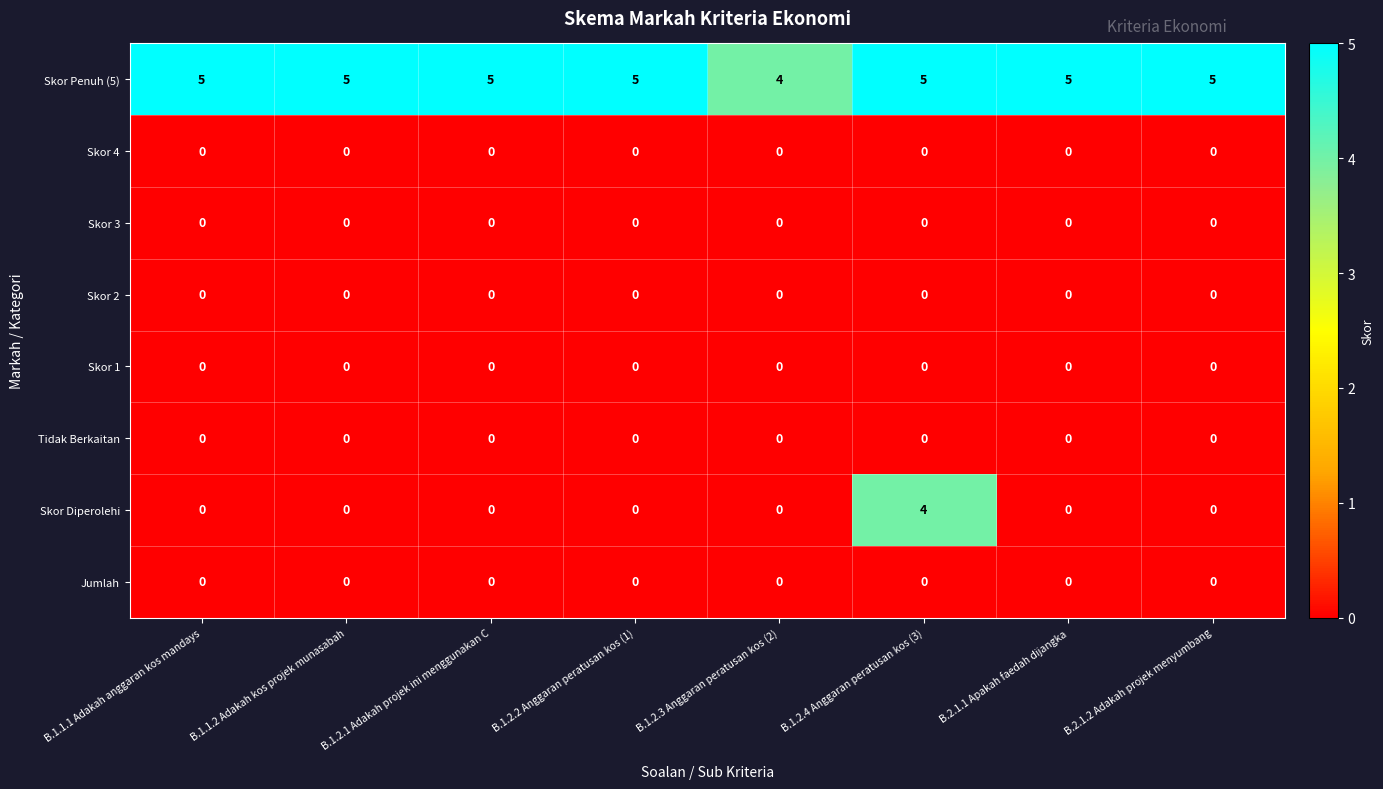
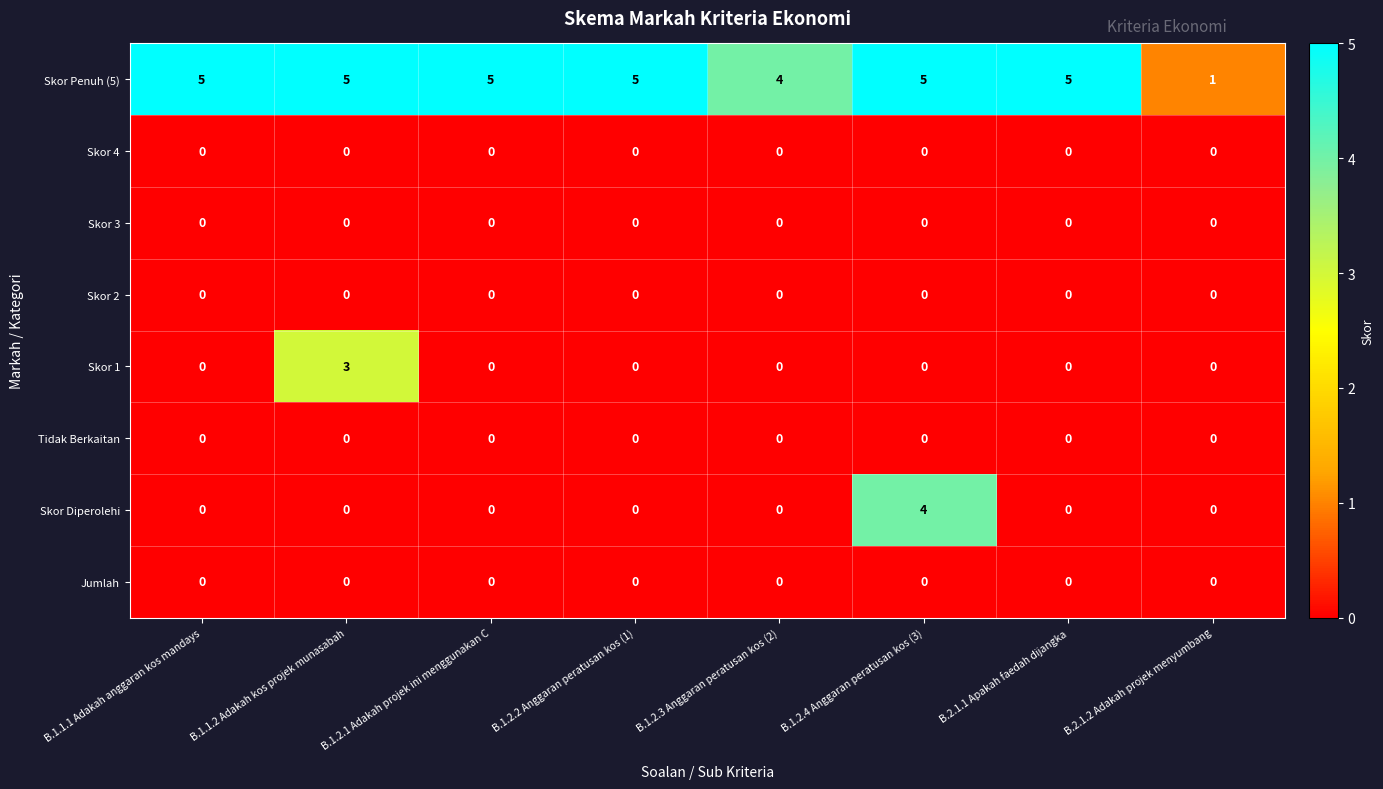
  {
    "Skor Penuh (5)": {
      "B.1.1.1 Adakah anggaran kos mandays": 5,
      "B.1.1.2 Adakah kos projek munasabah": 5,
      "B.1.2.1 Adakah projek ini menggunakan C": 5,
      "B.1.2.2 Anggaran peratusan kos (1)": 5,
      "B.1.2.3 Anggaran peratusan kos (2)": 4,
      "B.1.2.4 Anggaran peratusan kos (3)": 5,
      "B.2.1.1 Apakah faedah dijangka": 5,
-     "B.2.1.2 Adakah projek menyumbang": 5
+     "B.2.1.2 Adakah projek menyumbang": 1
    },
    "Skor 4": {
      "B.1.1.1 Adakah anggaran kos mandays": 0,
      "B.1.1.2 Adakah kos projek munasabah": 0,
      "B.1.2.1 Adakah projek ini menggunakan C": 0,
      "B.1.2.2 Anggaran peratusan kos (1)": 0,
      "B.1.2.3 Anggaran peratusan kos (2)": 0,
      "B.1.2.4 Anggaran peratusan kos (3)": 0,
      "B.2.1.1 Apakah faedah dijangka": 0,
      "B.2.1.2 Adakah projek menyumbang": 0
    },
    "Skor 3": {
      "B.1.1.1 Adakah anggaran kos mandays": 0,
      "B.1.1.2 Adakah kos projek munasabah": 0,
      "B.1.2.1 Adakah projek ini menggunakan C": 0,
      "B.1.2.2 Anggaran peratusan kos (1)": 0,
      "B.1.2.3 Anggaran peratusan kos (2)": 0,
      "B.1.2.4 Anggaran peratusan kos (3)": 0,
      "B.2.1.1 Apakah faedah dijangka": 0,
      "B.2.1.2 Adakah projek menyumbang": 0
    },
    "Skor 2": {
      "B.1.1.1 Adakah anggaran kos mandays": 0,
      "B.1.1.2 Adakah kos projek munasabah": 0,
      "B.1.2.1 Adakah projek ini menggunakan C": 0,
      "B.1.2.2 Anggaran peratusan kos (1)": 0,
      "B.1.2.3 Anggaran peratusan kos (2)": 0,
      "B.1.2.4 Anggaran peratusan kos (3)": 0,
      "B.2.1.1 Apakah faedah dijangka": 0,
      "B.2.1.2 Adakah projek menyumbang": 0
    },
    "Skor 1": {
      "B.1.1.1 Adakah anggaran kos mandays": 0,
-     "B.1.1.2 Adakah kos projek munasabah": 0,
+     "B.1.1.2 Adakah kos projek munasabah": 3,
      "B.1.2.1 Adakah projek ini menggunakan C": 0,
      "B.1.2.2 Anggaran peratusan kos (1)": 0,
      "B.1.2.3 Anggaran peratusan kos (2)": 0,
      "B.1.2.4 Anggaran peratusan kos (3)": 0,
      "B.2.1.1 Apakah faedah dijangka": 0,
      "B.2.1.2 Adakah projek menyumbang": 0
    },
    "Tidak Berkaitan": {
      "B.1.1.1 Adakah anggaran kos mandays": 0,
      "B.1.1.2 Adakah kos projek munasabah": 0,
      "B.1.2.1 Adakah projek ini menggunakan C": 0,
      "B.1.2.2 Anggaran peratusan kos (1)": 0,
      "B.1.2.3 Anggaran peratusan kos (2)": 0,
      "B.1.2.4 Anggaran peratusan kos (3)": 0,
      "B.2.1.1 Apakah faedah dijangka": 0,
      "B.2.1.2 Adakah projek menyumbang": 0
    },
    "Skor Diperolehi": {
      "B.1.1.1 Adakah anggaran kos mandays": 0,
      "B.1.1.2 Adakah kos projek munasabah": 0,
      "B.1.2.1 Adakah projek ini menggunakan C": 0,
      "B.1.2.2 Anggaran peratusan kos (1)": 0,
      "B.1.2.3 Anggaran peratusan kos (2)": 0,
      "B.1.2.4 Anggaran peratusan kos (3)": 4,
      "B.2.1.1 Apakah faedah dijangka": 0,
      "B.2.1.2 Adakah projek menyumbang": 0
    },
    "Jumlah": {
      "B.1.1.1 Adakah anggaran kos mandays": 0,
      "B.1.1.2 Adakah kos projek munasabah": 0,
      "B.1.2.1 Adakah projek ini menggunakan C": 0,
      "B.1.2.2 Anggaran peratusan kos (1)": 0,
      "B.1.2.3 Anggaran peratusan kos (2)": 0,
      "B.1.2.4 Anggaran peratusan kos (3)": 0,
      "B.2.1.1 Apakah faedah dijangka": 0,
      "B.2.1.2 Adakah projek menyumbang": 0
    }
  }
